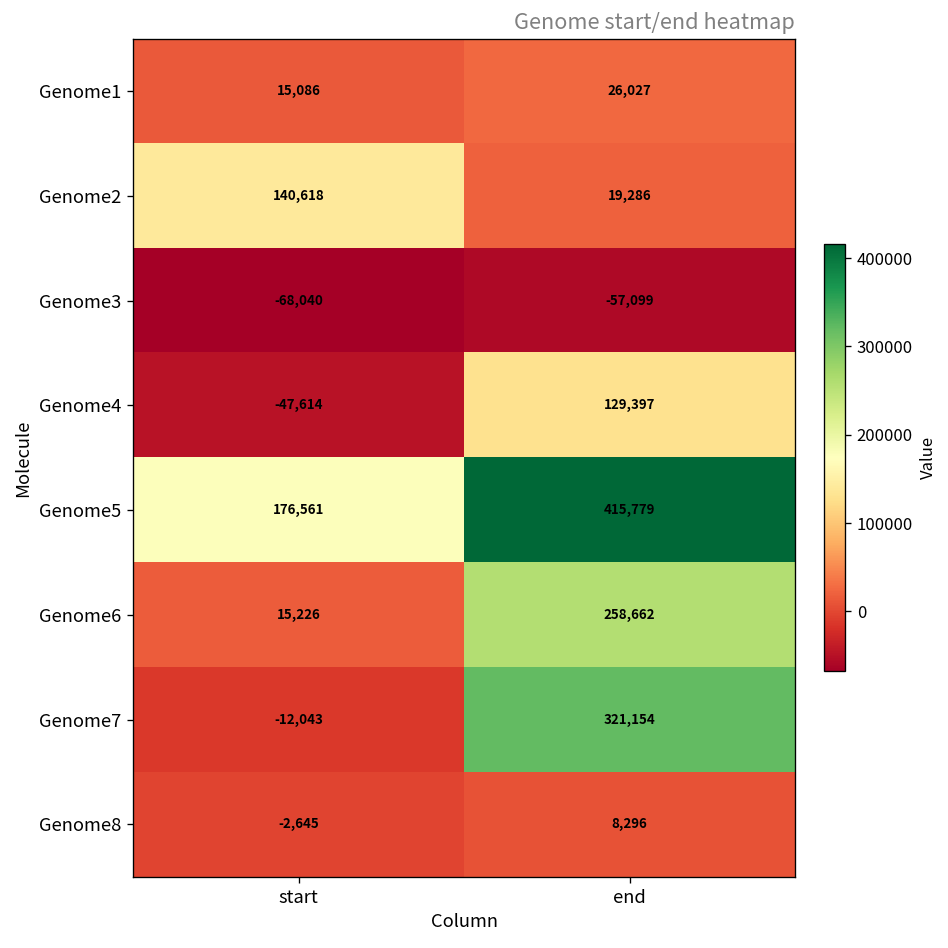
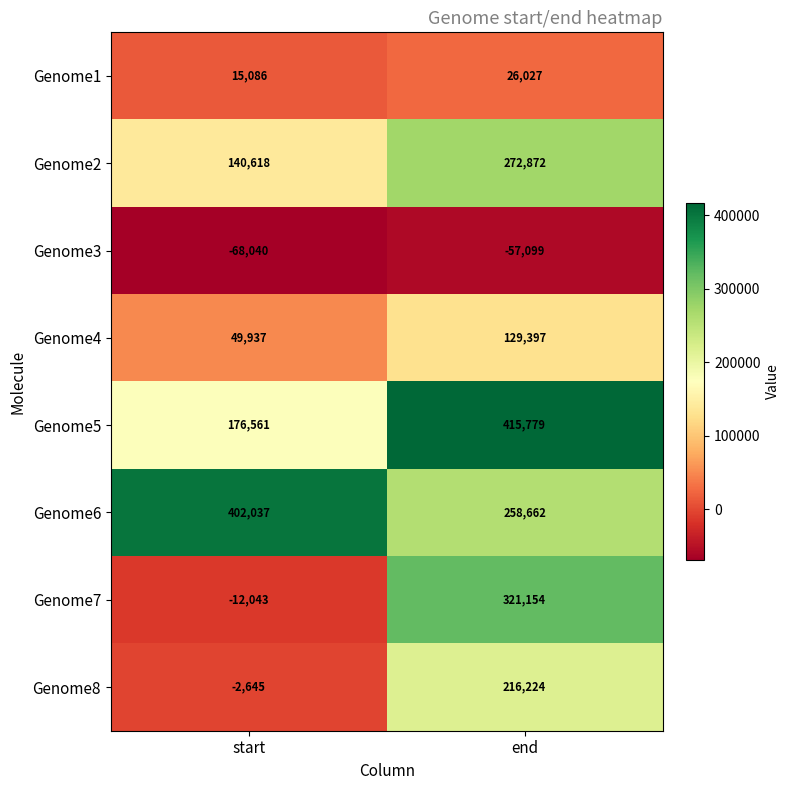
  {
    "Genome1": {
      "start": "15,086",
      "end": "26,027"
    },
    "Genome2": {
      "start": "140,618",
-     "end": "19,286"
+     "end": "272,872"
    },
    "Genome3": {
      "start": "-68,040",
      "end": "-57,099"
    },
    "Genome4": {
-     "start": "-47,614",
+     "start": "49,937",
      "end": "129,397"
    },
    "Genome5": {
      "start": "176,561",
      "end": "415,779"
    },
    "Genome6": {
-     "start": "15,226",
+     "start": "402,037",
      "end": "258,662"
    },
    "Genome7": {
      "start": "-12,043",
      "end": "321,154"
    },
    "Genome8": {
      "start": "-2,645",
-     "end": "8,296"
+     "end": "216,224"
    }
  }
